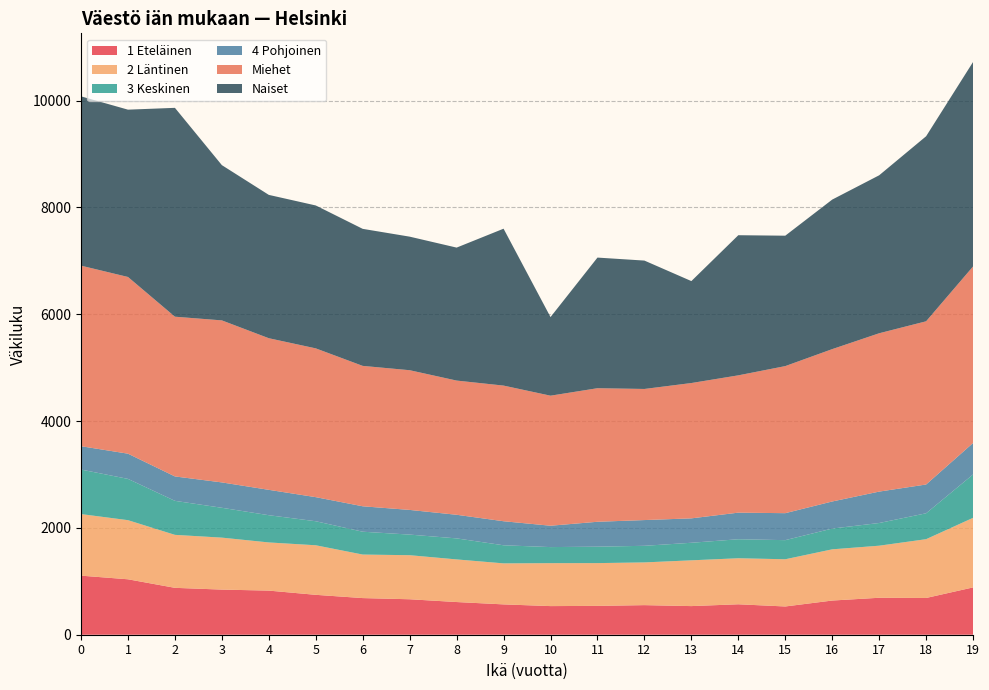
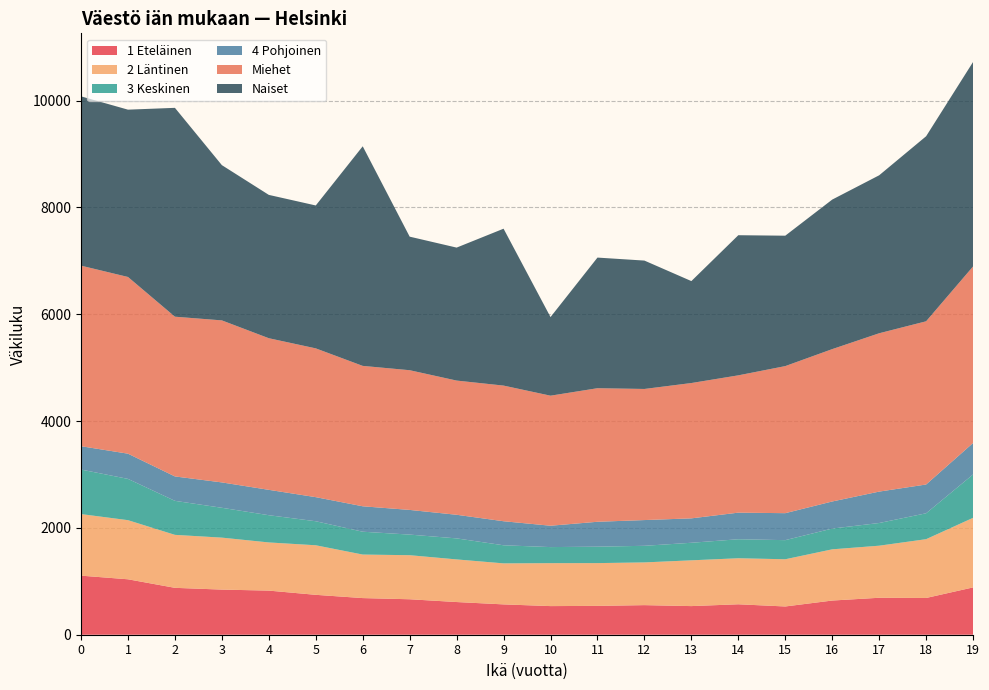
  {
    "Naiset": {
      "0": 3200,
      "1": 3100,
      "2": 3900,
      "3": 2900,
      "4": 2700,
      "5": 2700,
-     "6": 2600,
+     "6": 4100,
      "7": 2500,
      "8": 2500,
      "9": 2900,
      "10": 1500,
      "11": 2400,
      "12": 2400,
      "13": 1900,
      "14": 2600,
      "15": 2400,
      "16": 2800,
      "17": 3000,
      "18": 3500,
      "19": 3800
    }
  }
